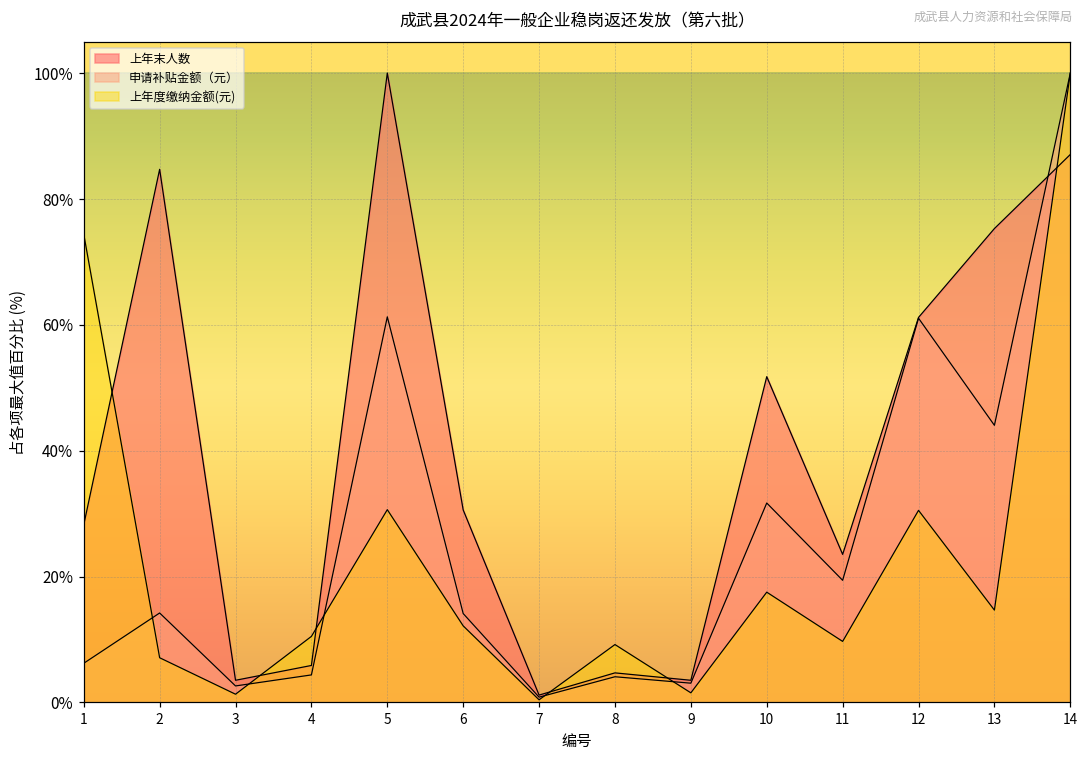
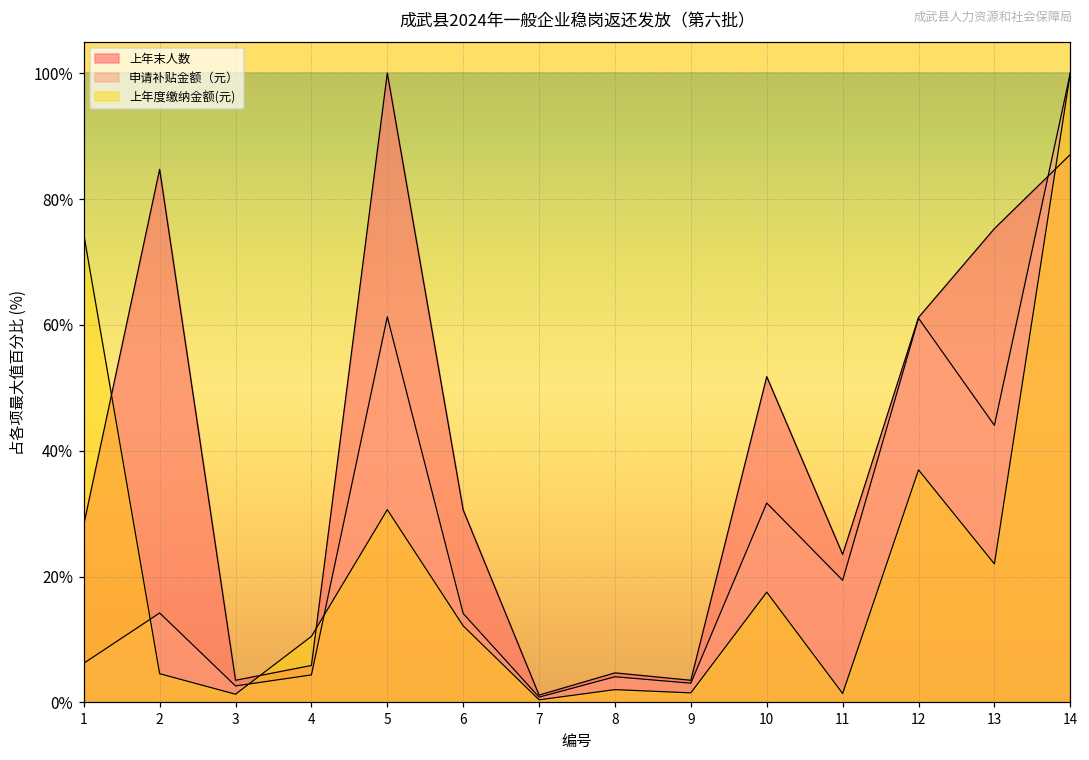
  {
    "上年度缴纳金额(元)": {
      "1": "74%",
-     "2": "7%",
+     "2": "5%",
      "3": "1%",
      "4": "11%",
      "5": "31%",
      "6": "12%",
-     "8": "9%",
+     "8": "2%",
      "9": "2%",
      "10": "18%",
-     "11": "10%",
-     "12": "31%",
-     "13": "15%"
+     "11": "1%",
+     "12": "37%",
+     "13": "22%"
    }
  }
